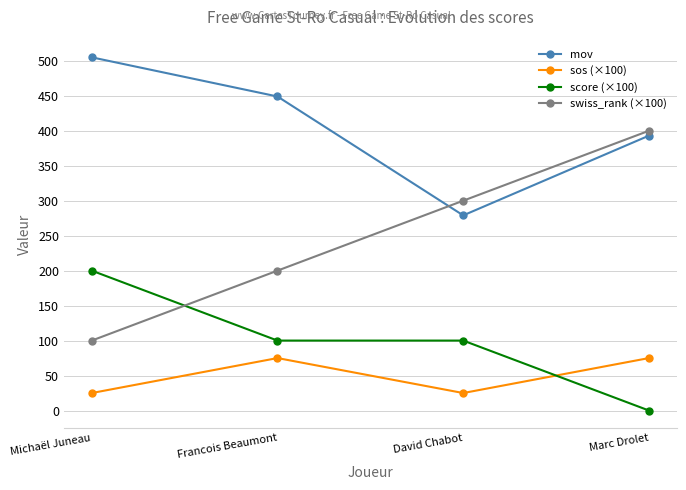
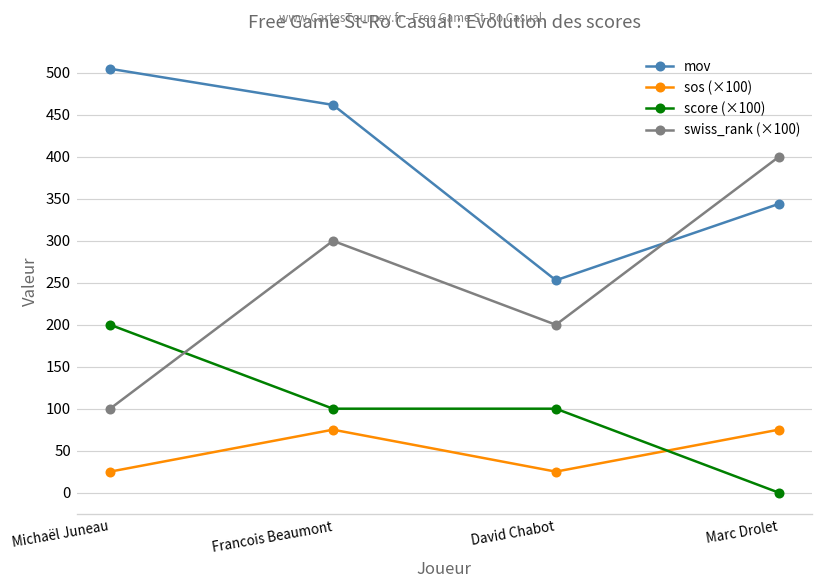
  {
    "mov": {
      "Michaël Juneau": 510,
-     "Francois Beaumont": 450,
-     "David Chabot": 280,
-     "Marc Drolet": 390
+     "Francois Beaumont": 460,
+     "David Chabot": 250,
+     "Marc Drolet": 340
    },
    "sos (×100)": {
      "Michaël Juneau": 30,
      "Francois Beaumont": 80,
      "David Chabot": 30,
      "Marc Drolet": 80
    },
    "score (×100)": {
      "Michaël Juneau": 200,
      "Francois Beaumont": 100,
      "David Chabot": 100,
      "Marc Drolet": 0
    },
    "swiss_rank (×100)": {
      "Michaël Juneau": 100,
-     "Francois Beaumont": 200,
-     "David Chabot": 300,
+     "Francois Beaumont": 300,
+     "David Chabot": 200,
      "Marc Drolet": 400
    }
  }
